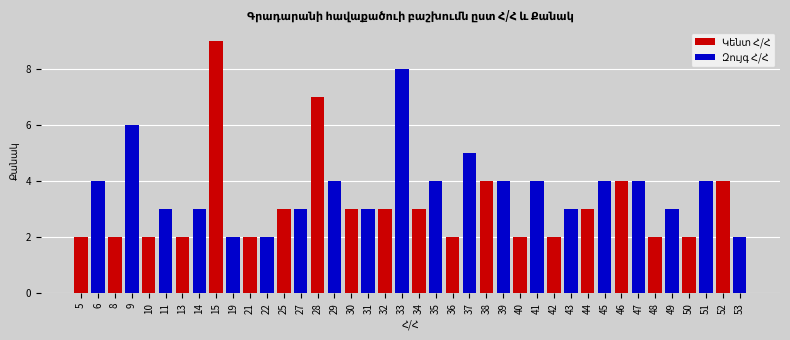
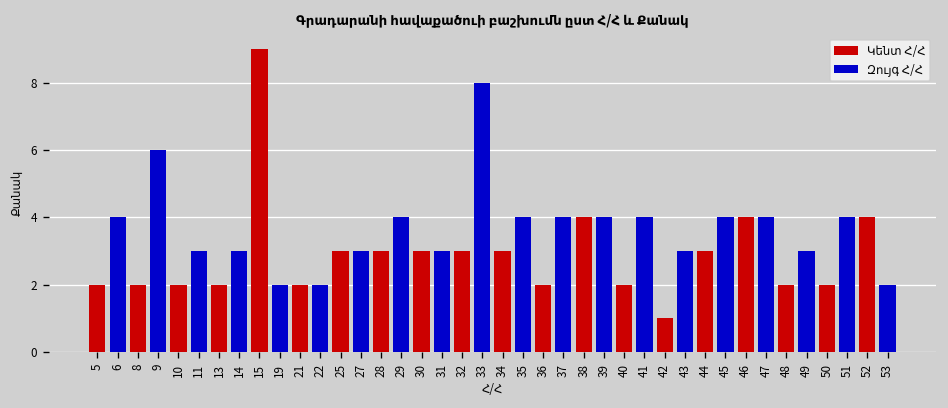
  {
    "Կենտ Հ/Հ": {
      "5": 2,
      "8": 2,
      "10": 2,
      "13": 2,
      "15": 9,
      "21": 2,
      "25": 3,
-     "28": 7,
+     "28": 3,
      "30": 3,
      "32": 3,
      "34": 3,
      "36": 2,
      "38": 4,
      "40": 2,
-     "42": 2,
+     "42": 1,
      "44": 3,
      "46": 4,
      "48": 2,
      "50": 2,
      "52": 4
    },
    "Զույգ Հ/Հ": {
      "6": 4,
      "9": 6,
      "11": 3,
      "14": 3,
      "19": 2,
      "22": 2,
      "27": 3,
      "29": 4,
      "31": 3,
      "33": 8,
      "35": 4,
-     "37": 5,
+     "37": 4,
      "39": 4,
      "41": 4,
      "43": 3,
      "45": 4,
      "47": 4,
      "49": 3,
      "51": 4,
      "53": 2
    }
  }
